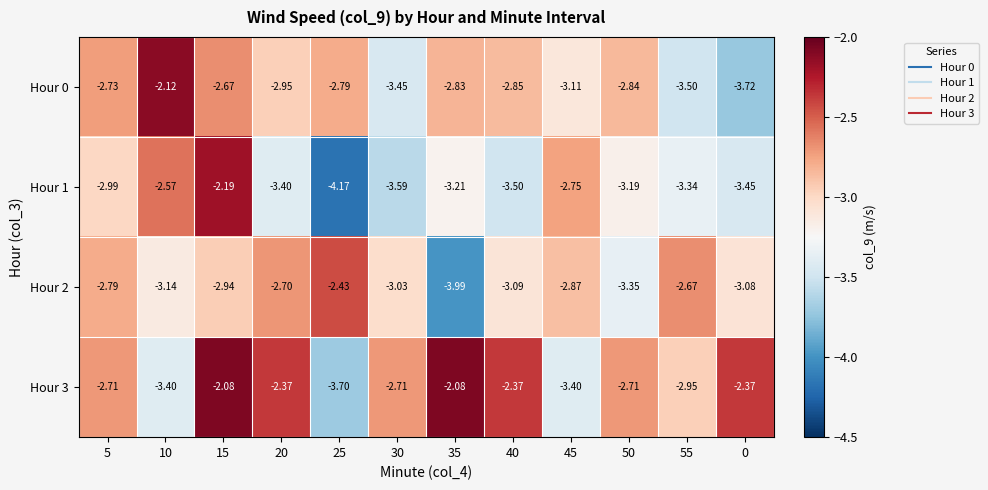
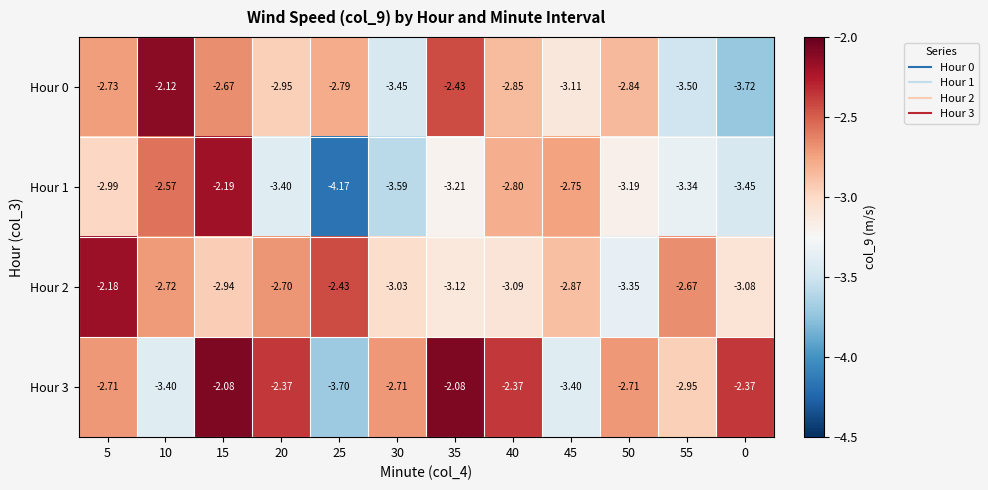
  {
    "Hour 0": {
      "5": -2.73,
      "10": -2.12,
      "15": -2.67,
      "20": -2.95,
      "25": -2.79,
      "30": -3.45,
-     "35": -2.83,
+     "35": -2.43,
      "40": -2.85,
      "45": -3.11,
      "50": -2.84,
      "55": -3.50,
      "0": -3.72
    },
    "Hour 1": {
      "5": -2.99,
      "10": -2.57,
      "15": -2.19,
      "20": -3.40,
      "25": -4.17,
      "30": -3.59,
      "35": -3.21,
-     "40": -3.50,
+     "40": -2.80,
      "45": -2.75,
      "50": -3.19,
      "55": -3.34,
      "0": -3.45
    },
    "Hour 2": {
-     "5": -2.79,
-     "10": -3.14,
+     "5": -2.18,
+     "10": -2.72,
      "15": -2.94,
      "20": -2.70,
      "25": -2.43,
      "30": -3.03,
-     "35": -3.99,
+     "35": -3.12,
      "40": -3.09,
      "45": -2.87,
      "50": -3.35,
      "55": -2.67,
      "0": -3.08
    },
    "Hour 3": {
      "5": -2.71,
      "10": -3.40,
      "15": -2.08,
      "20": -2.37,
      "25": -3.70,
      "30": -2.71,
      "35": -2.08,
      "40": -2.37,
      "45": -3.40,
      "50": -2.71,
      "55": -2.95,
      "0": -2.37
    }
  }
